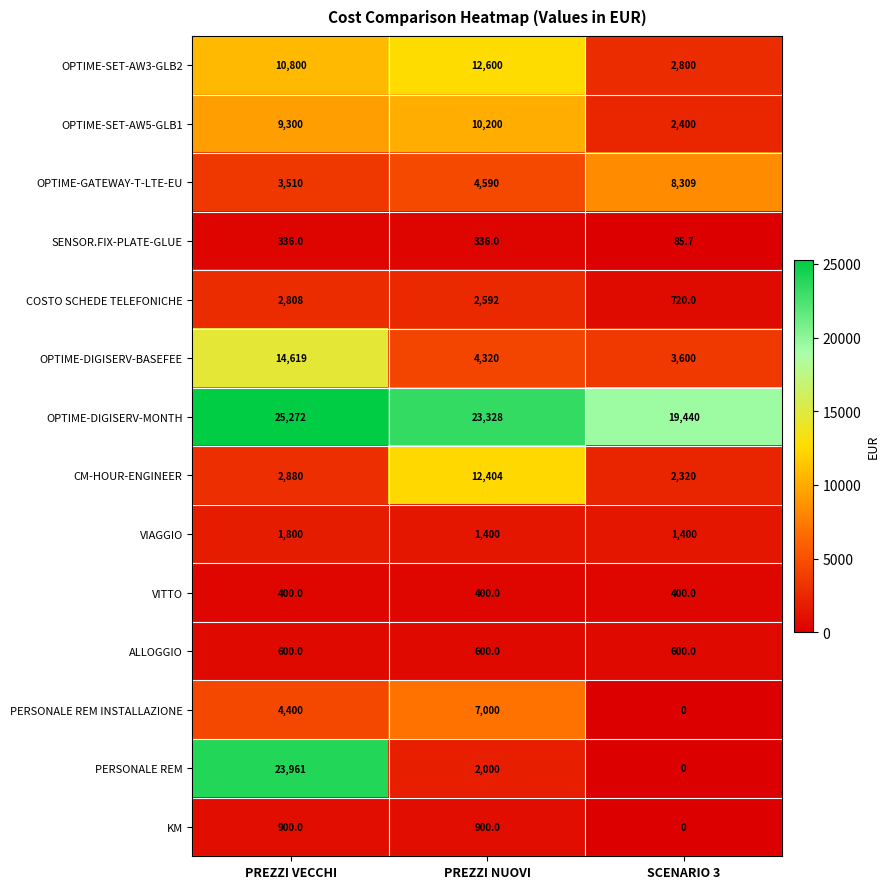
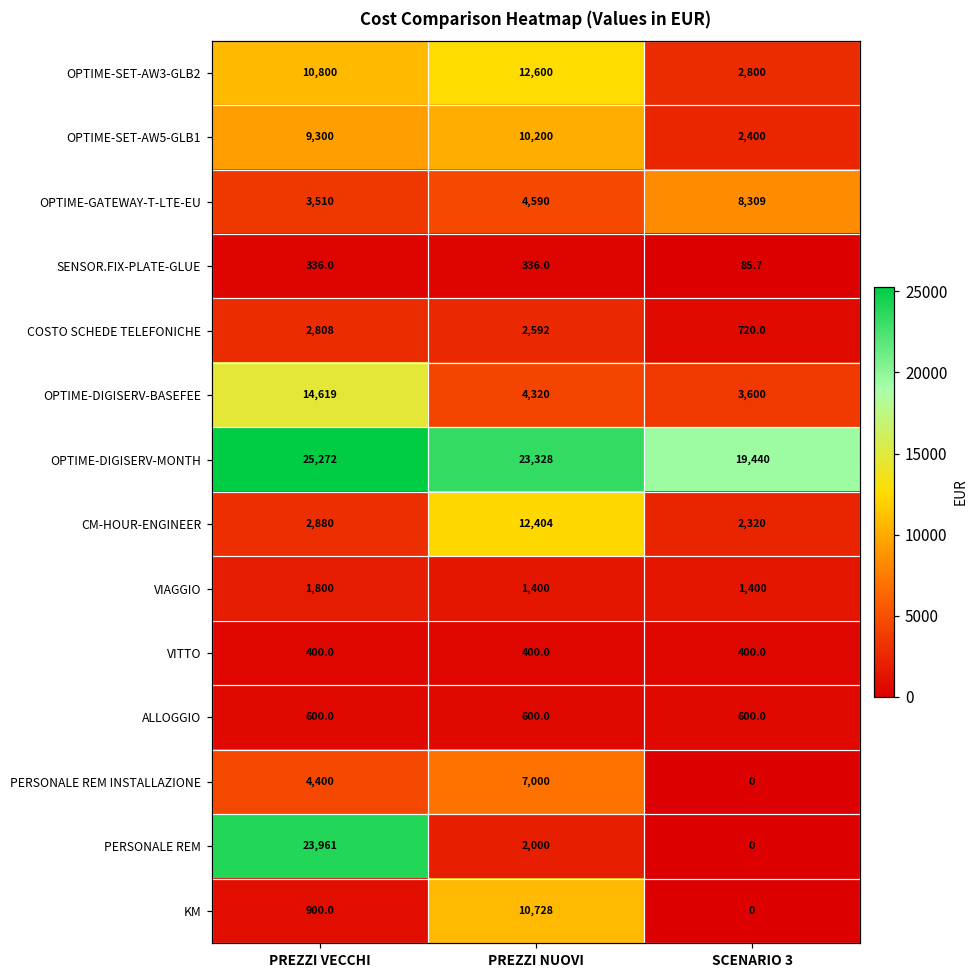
  {
    "OPTIME-SET-AW3-GLB2": {
      "PREZZI VECCHI": "10,800",
      "PREZZI NUOVI": "12,600",
      "SCENARIO 3": "2,800"
    },
    "OPTIME-SET-AW5-GLB1": {
      "PREZZI VECCHI": "9,300",
      "PREZZI NUOVI": "10,200",
      "SCENARIO 3": "2,400"
    },
    "OPTIME-GATEWAY-T-LTE-EU": {
      "PREZZI VECCHI": "3,510",
      "PREZZI NUOVI": "4,590",
      "SCENARIO 3": "8,309"
    },
    "SENSOR.FIX-PLATE-GLUE": {
      "PREZZI VECCHI": "336.0",
      "PREZZI NUOVI": "336.0",
      "SCENARIO 3": "85.7"
    },
    "COSTO SCHEDE TELEFONICHE": {
      "PREZZI VECCHI": "2,808",
      "PREZZI NUOVI": "2,592",
      "SCENARIO 3": "720.0"
    },
    "OPTIME-DIGISERV-BASEFEE": {
      "PREZZI VECCHI": "14,619",
      "PREZZI NUOVI": "4,320",
      "SCENARIO 3": "3,600"
    },
    "OPTIME-DIGISERV-MONTH": {
      "PREZZI VECCHI": "25,272",
      "PREZZI NUOVI": "23,328",
      "SCENARIO 3": "19,440"
    },
    "CM-HOUR-ENGINEER": {
      "PREZZI VECCHI": "2,880",
      "PREZZI NUOVI": "12,404",
      "SCENARIO 3": "2,320"
    },
    "VIAGGIO": {
      "PREZZI VECCHI": "1,800",
      "PREZZI NUOVI": "1,400",
      "SCENARIO 3": "1,400"
    },
    "VITTO": {
      "PREZZI VECCHI": "400.0",
      "PREZZI NUOVI": "400.0",
      "SCENARIO 3": "400.0"
    },
    "ALLOGGIO": {
      "PREZZI VECCHI": "600.0",
      "PREZZI NUOVI": "600.0",
      "SCENARIO 3": "600.0"
    },
    "PERSONALE REM INSTALLAZIONE": {
      "PREZZI VECCHI": "4,400",
      "PREZZI NUOVI": "7,000",
      "SCENARIO 3": "0"
    },
    "PERSONALE REM": {
      "PREZZI VECCHI": "23,961",
      "PREZZI NUOVI": "2,000",
      "SCENARIO 3": "0"
    },
    "KM": {
      "PREZZI VECCHI": "900.0",
-     "PREZZI NUOVI": "900.0",
+     "PREZZI NUOVI": "10,728",
      "SCENARIO 3": "0"
    }
  }
